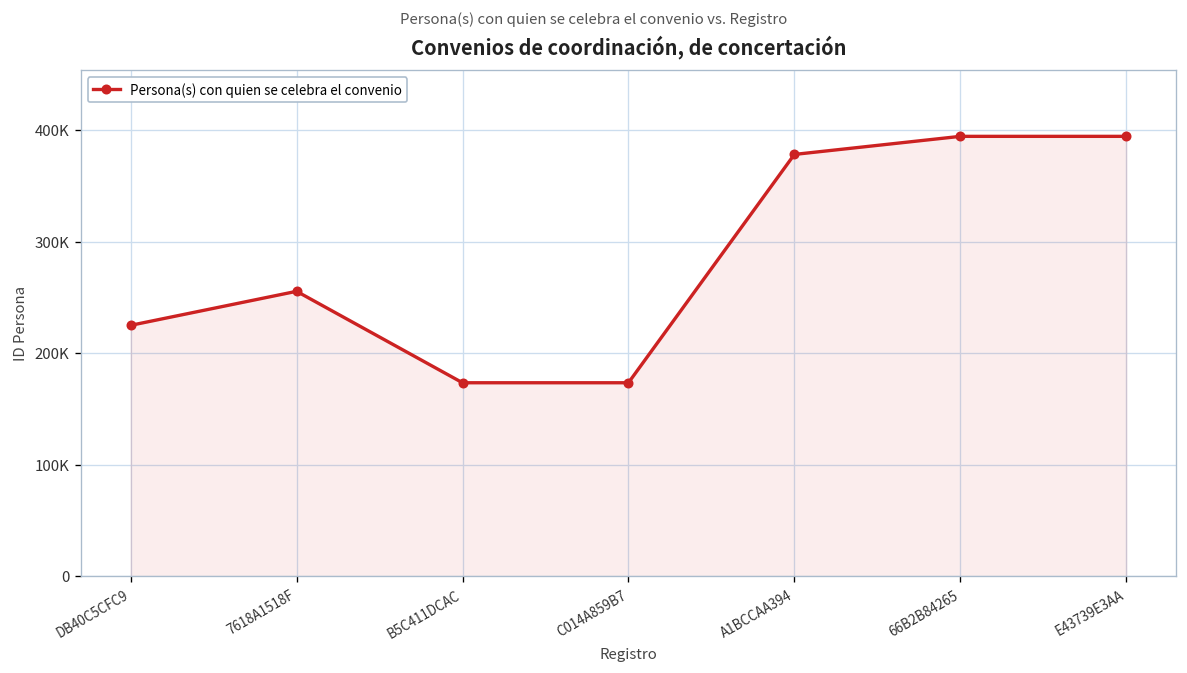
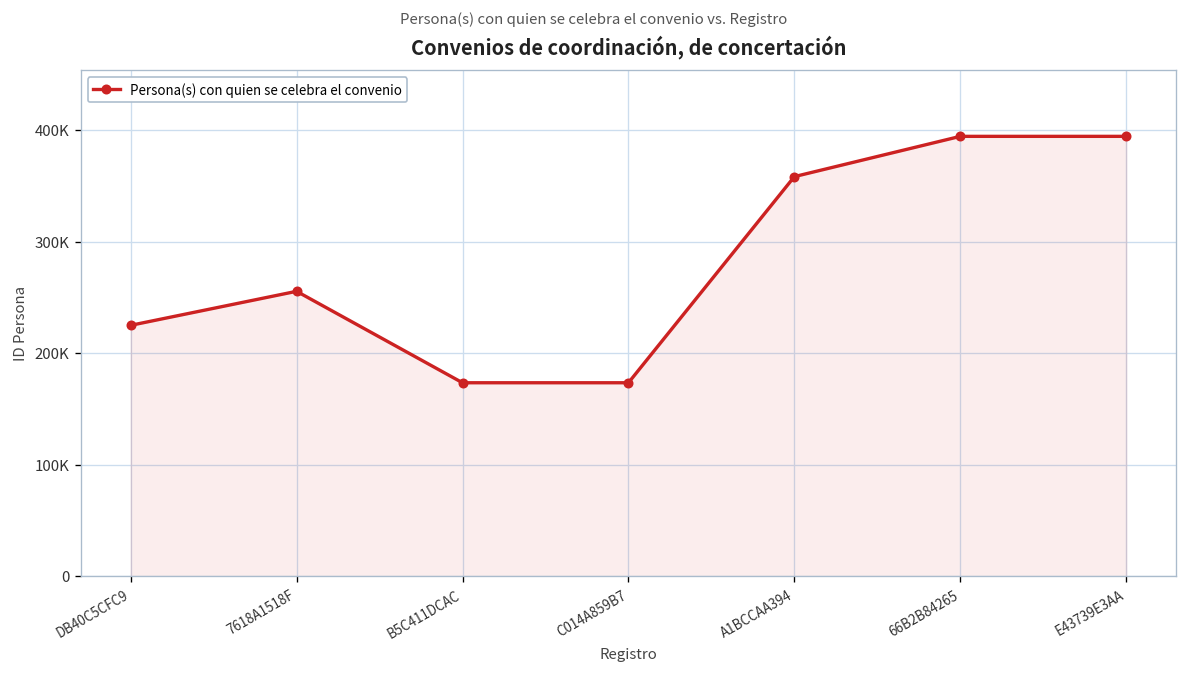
  {
    "DB40C5CFC9": 220000,
    "7618A1518F": 260000,
    "B5C411DCAC": 170000,
    "C014A859B7": 170000,
-   "A1BCCAA394": 380000,
+   "A1BCCAA394": 360000,
    "66B2B84265": 390000,
    "E43739E3AA": 390000
  }
